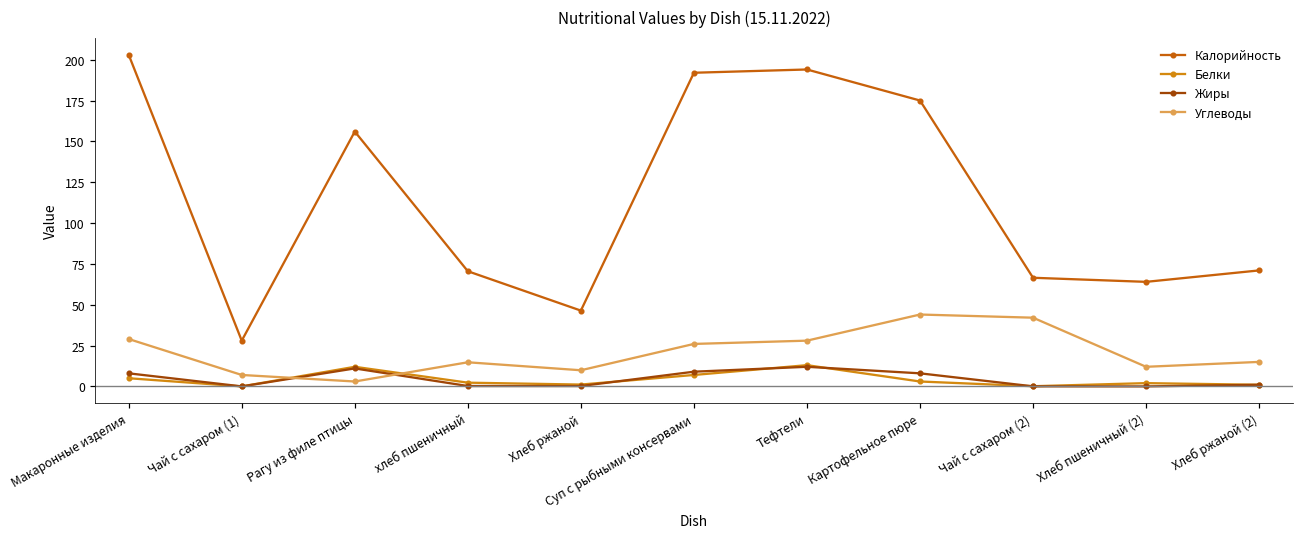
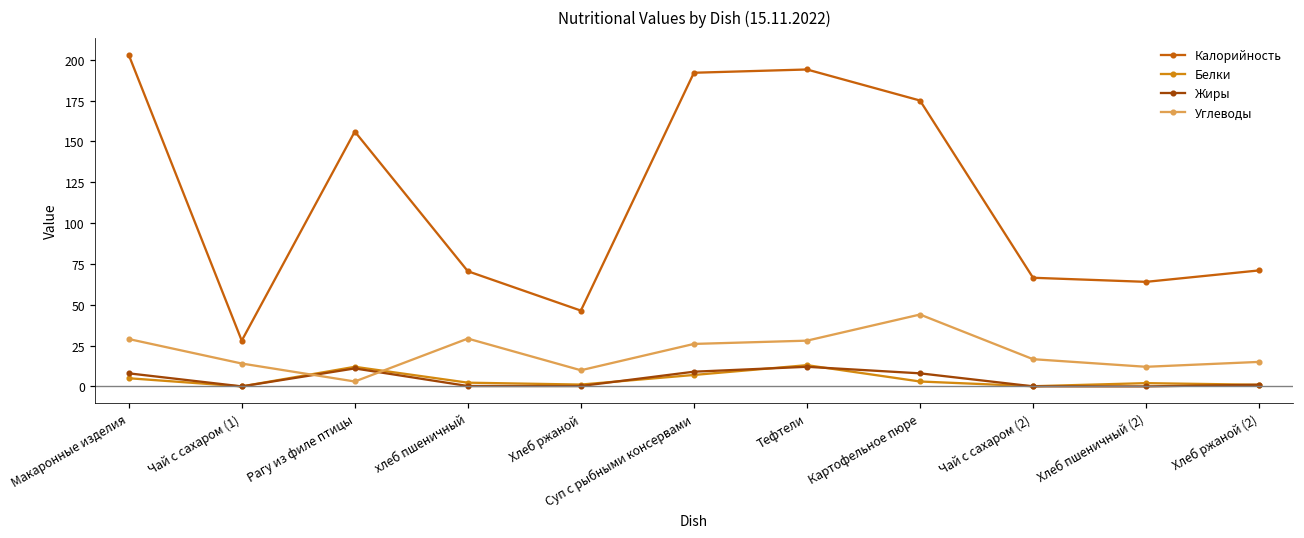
  {
    "Углеводы": {
      "Макаронные изделия": 29,
-     "Чай с сахаром (1)": 7,
+     "Чай с сахаром (1)": 14,
      "Рагу из филе птицы": 3,
-     "хлеб пшеничный": 15,
+     "хлеб пшеничный": 29,
      "Хлеб ржаной": 10,
      "Суп с рыбными консервами": 26,
      "Тефтели": 28,
      "Картофельное пюре": 44,
-     "Чай с сахаром (2)": 42,
+     "Чай с сахаром (2)": 17,
      "Хлеб пшеничный (2)": 12,
      "Хлеб ржаной (2)": 15
    }
  }
